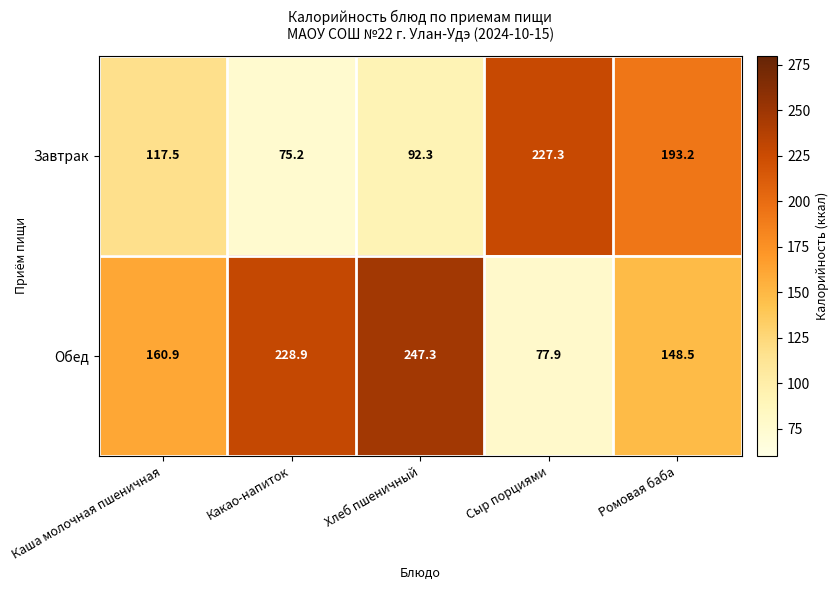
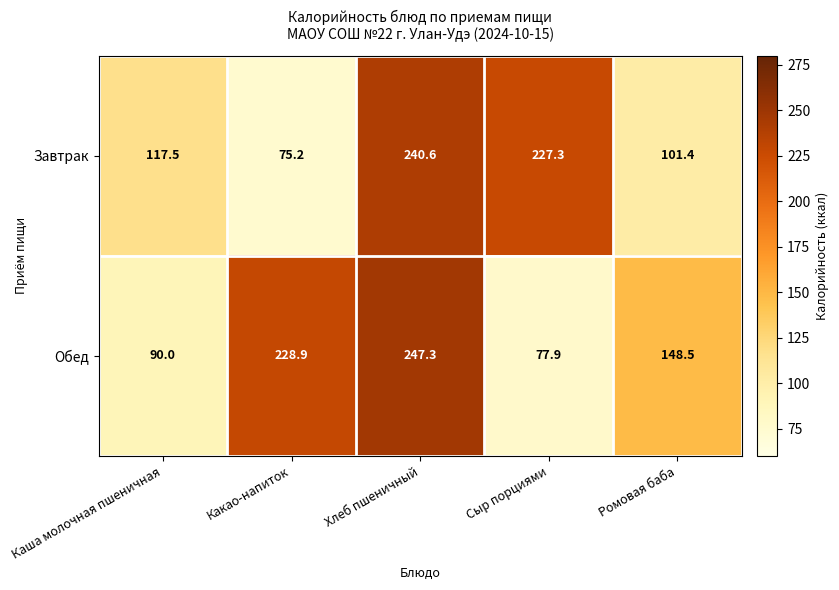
  {
    "Завтрак": {
      "Каша молочная пшеничная": 117.5,
      "Какао-напиток": 75.2,
-     "Хлеб пшеничный": 92.3,
+     "Хлеб пшеничный": 240.6,
      "Сыр порциями": 227.3,
-     "Ромовая баба": 193.2
+     "Ромовая баба": 101.4
    },
    "Обед": {
-     "Каша молочная пшеничная": 160.9,
+     "Каша молочная пшеничная": 90.0,
      "Какао-напиток": 228.9,
      "Хлеб пшеничный": 247.3,
      "Сыр порциями": 77.9,
      "Ромовая баба": 148.5
    }
  }
